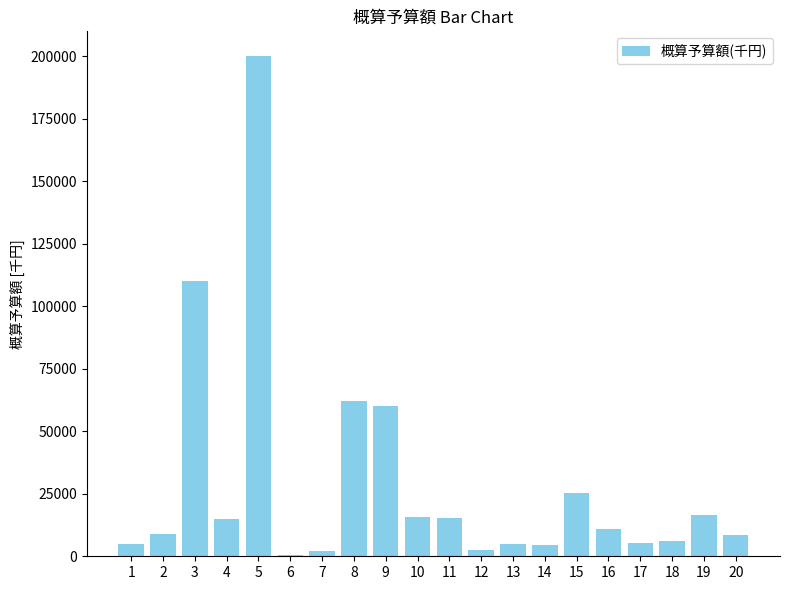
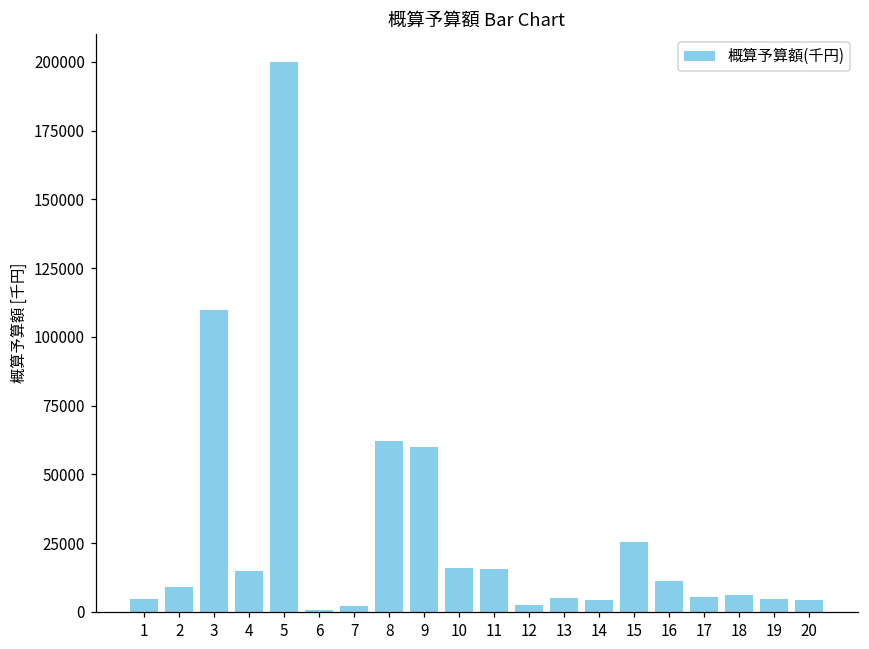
  {
    "1": 5000,
    "2": 9000,
    "3": 110000,
    "4": 15000,
    "5": 200000,
    "7": 2000,
    "8": 62000,
    "9": 60000,
    "10": 16000,
    "11": 16000,
    "12": 2000,
    "13": 5000,
    "14": 4000,
    "15": 25000,
    "16": 11000,
    "17": 5000,
    "18": 6000,
-   "19": 17000,
-   "20": 8000
+   "19": 5000,
+   "20": 4000
  }
